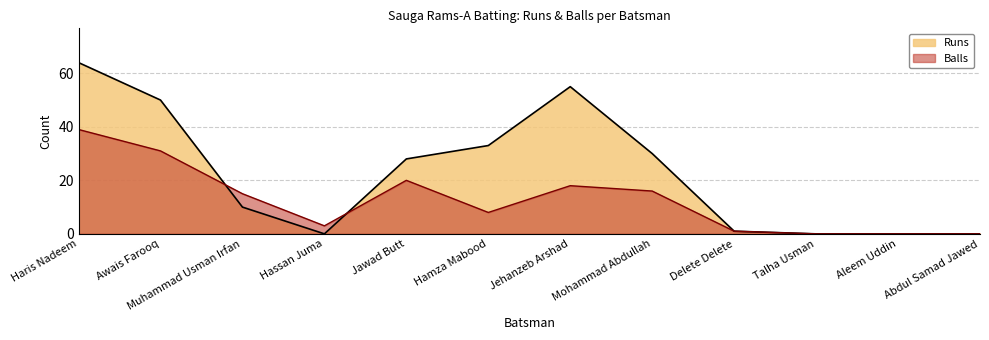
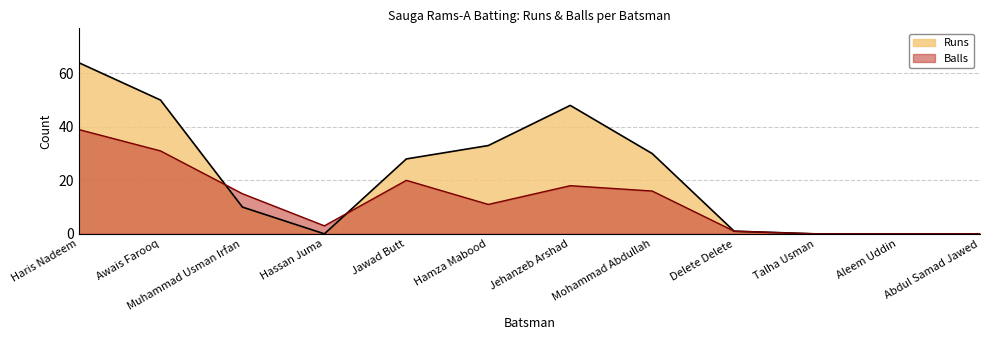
  {
    "Runs": {
      "Haris Nadeem": 64,
      "Awais Farooq": 50,
      "Muhammad Usman Irfan": 10,
      "Hassan Juma": 0,
      "Jawad Butt": 28,
      "Hamza Mabood": 33,
-     "Jehanzeb Arshad": 55,
+     "Jehanzeb Arshad": 48,
      "Mohammad Abdullah": 30
    },
    "Balls": {
      "Haris Nadeem": 39,
      "Awais Farooq": 31,
      "Muhammad Usman Irfan": 15,
      "Hassan Juma": 3,
      "Jawad Butt": 20,
-     "Hamza Mabood": 8,
+     "Hamza Mabood": 11,
      "Jehanzeb Arshad": 18,
      "Mohammad Abdullah": 16
    }
  }
